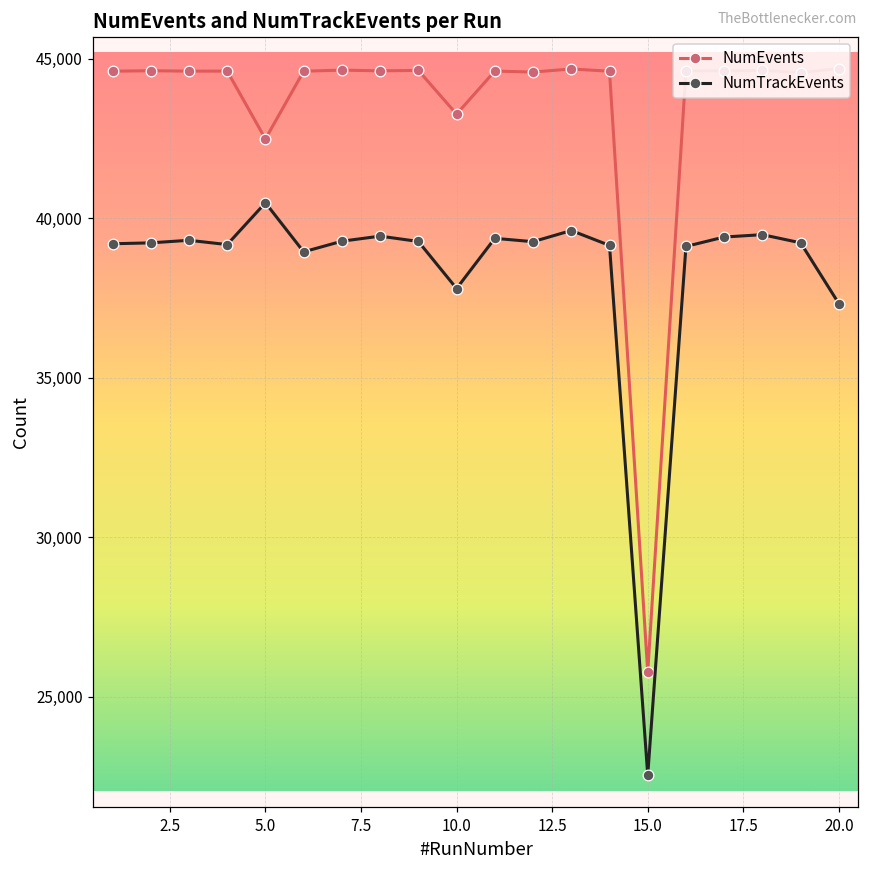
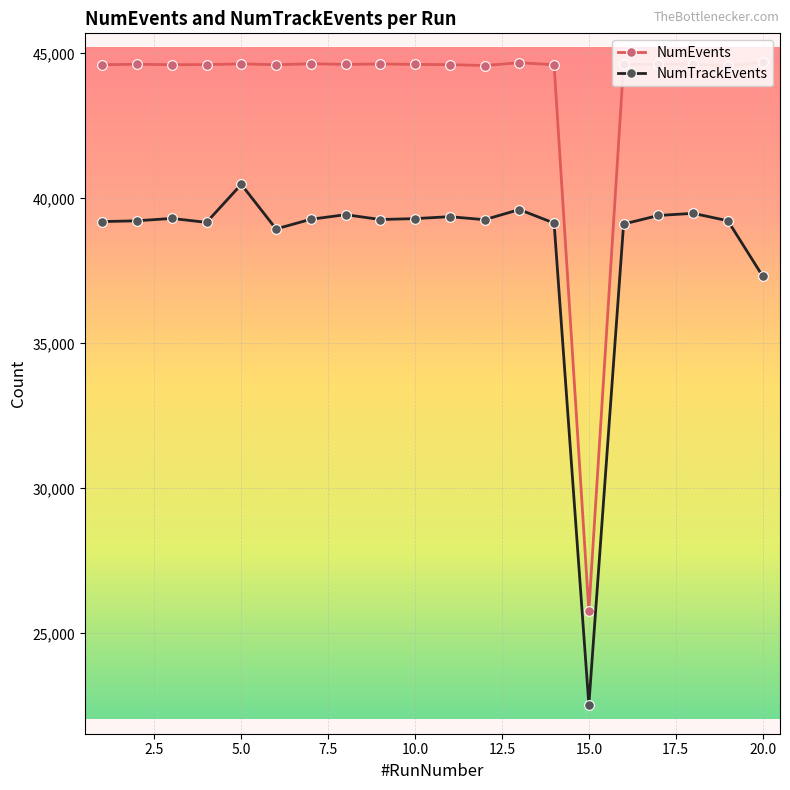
  {
    "NumEvents": {
-     "5.0": "42,500",
-     "10.0": "43,300",
+     "5.0": "44,600",
+     "10.0": "44,600",
      "15.0": "25,800"
    },
    "NumTrackEvents": {
      "5.0": "40,500",
-     "10.0": "37,800",
+     "10.0": "39,300",
      "15.0": "22,500",
      "20.0": "37,300"
    }
  }
